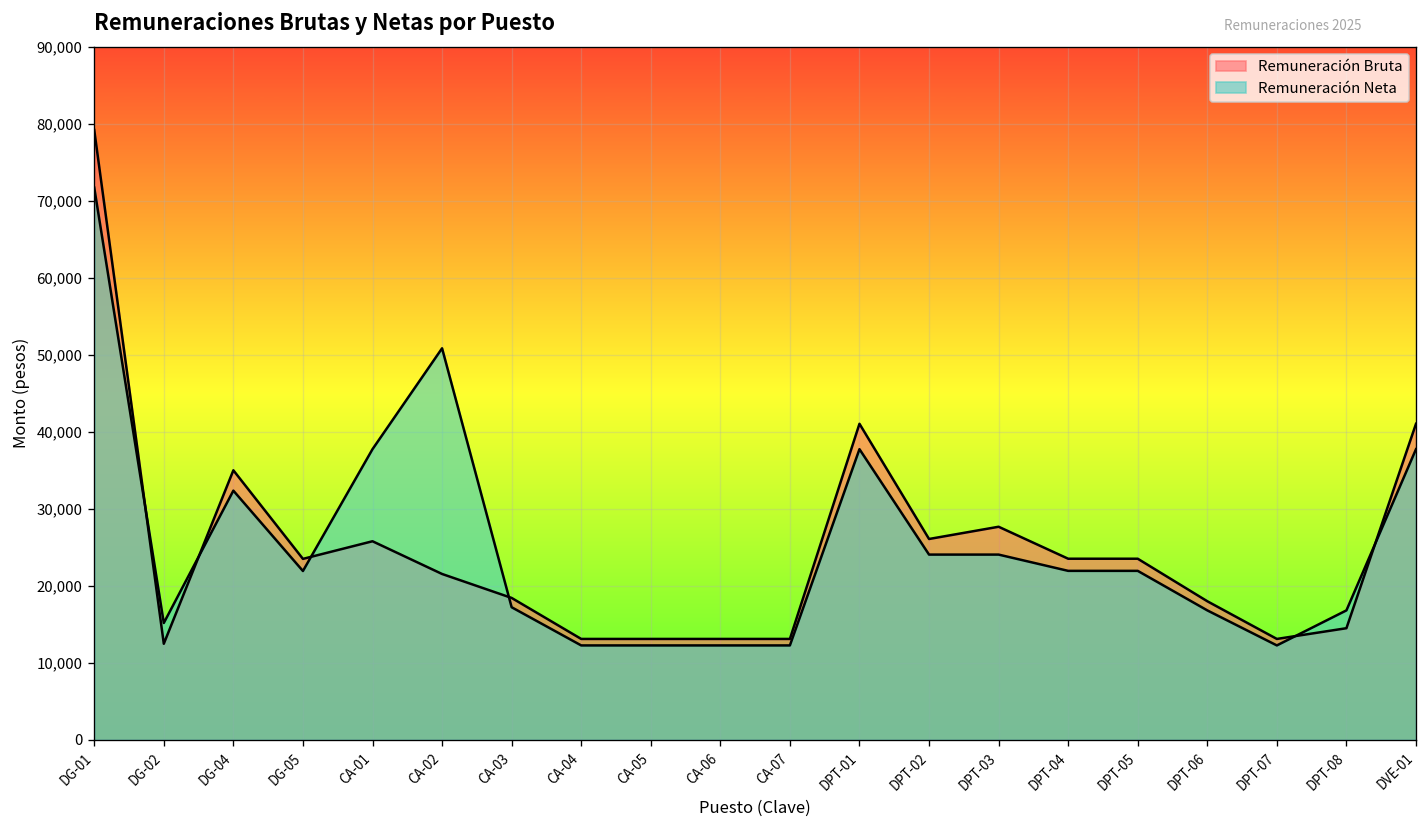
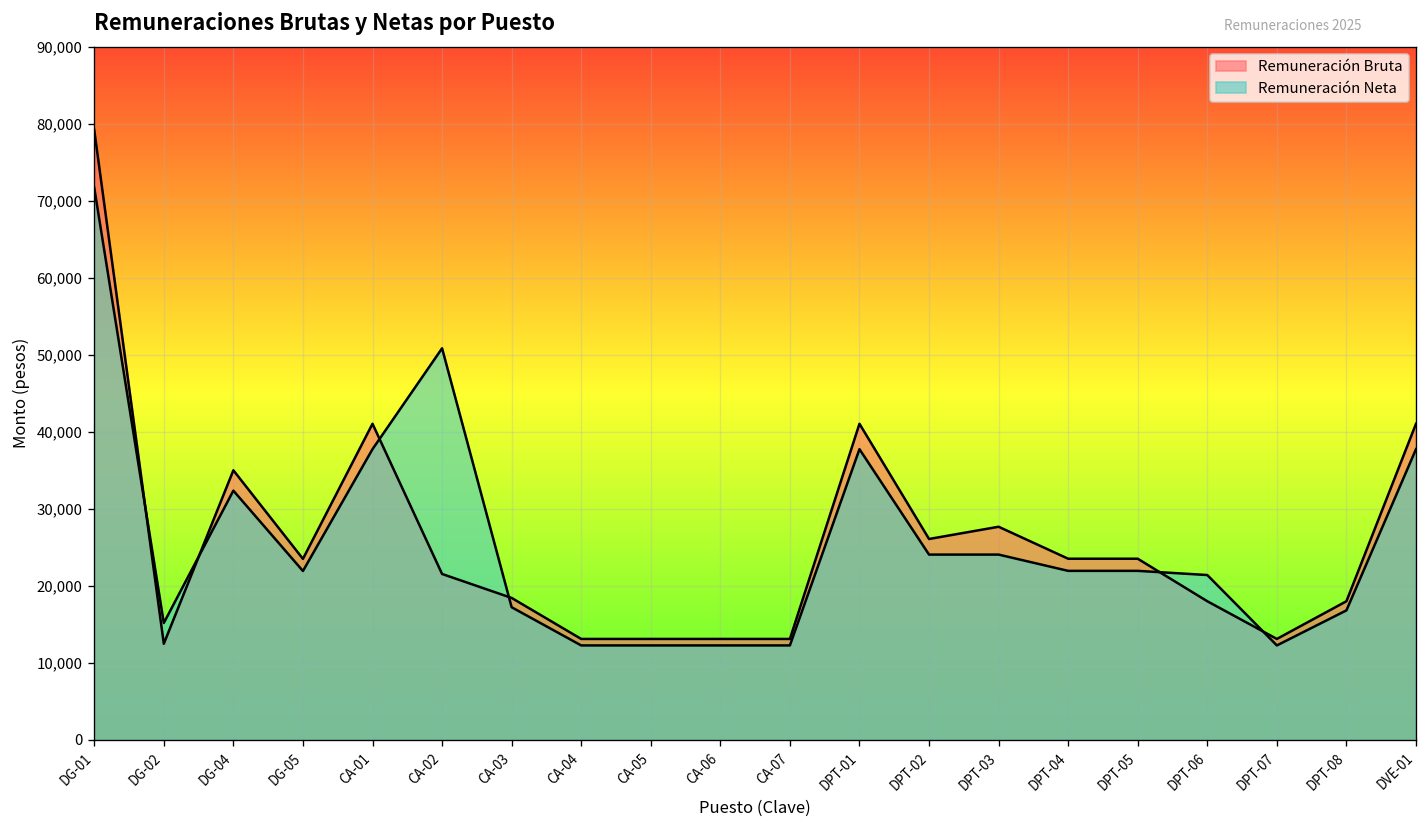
  {
    "Remuneración Bruta": {
      "DG-01": "79,000",
      "DG-02": "12,000",
      "DG-04": "35,000",
      "DG-05": "24,000",
-     "CA-01": "26,000",
+     "CA-01": "41,000",
      "CA-02": "22,000",
      "CA-03": "18,000",
      "CA-04": "13,000",
      "CA-05": "13,000",
      "CA-06": "13,000",
      "CA-07": "13,000",
      "DPT-01": "41,000",
      "DPT-02": "26,000",
      "DPT-03": "28,000",
      "DPT-04": "24,000",
      "DPT-05": "24,000",
      "DPT-06": "18,000",
      "DPT-07": "13,000",
-     "DPT-08": "14,000",
+     "DPT-08": "18,000",
      "DVE-01": "41,000"
    },
    "Remuneración Neta": {
      "DG-01": "72,000",
      "DG-02": "15,000",
      "DG-04": "32,000",
      "DG-05": "22,000",
      "CA-01": "38,000",
      "CA-02": "51,000",
      "CA-03": "17,000",
      "CA-04": "12,000",
      "CA-05": "12,000",
      "CA-06": "12,000",
      "CA-07": "12,000",
      "DPT-01": "38,000",
      "DPT-02": "24,000",
      "DPT-03": "24,000",
      "DPT-04": "22,000",
      "DPT-05": "22,000",
-     "DPT-06": "17,000",
+     "DPT-06": "21,000",
      "DPT-07": "12,000",
      "DPT-08": "17,000",
      "DVE-01": "38,000"
    }
  }
